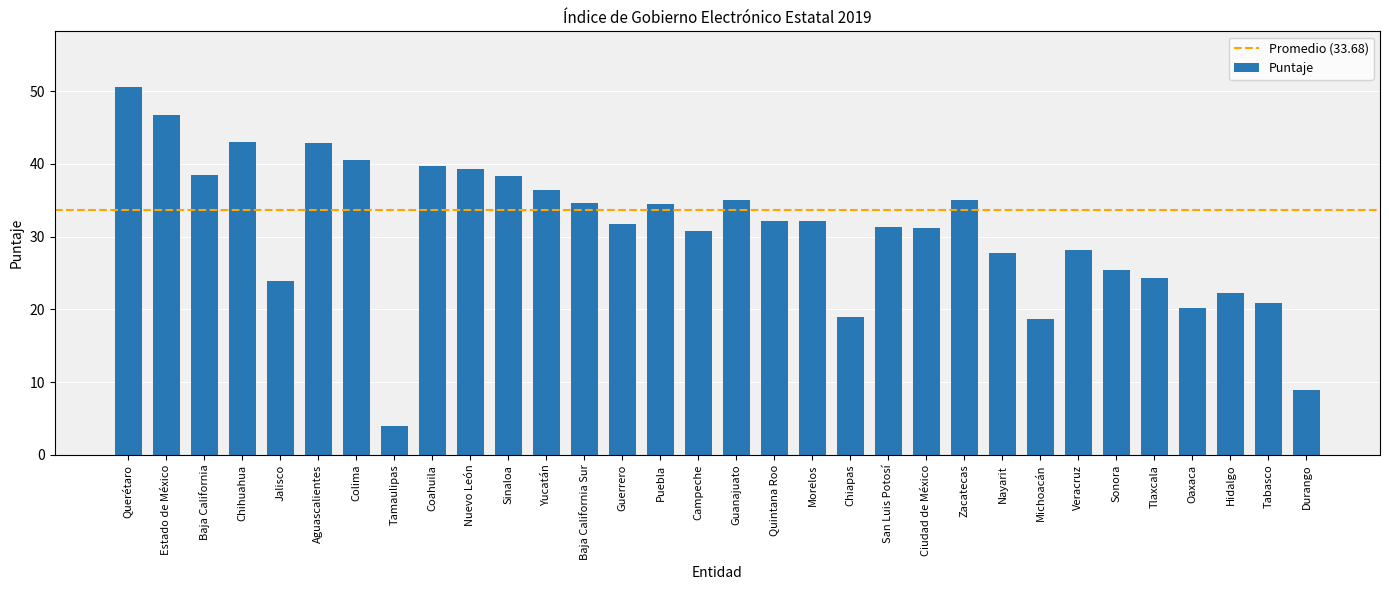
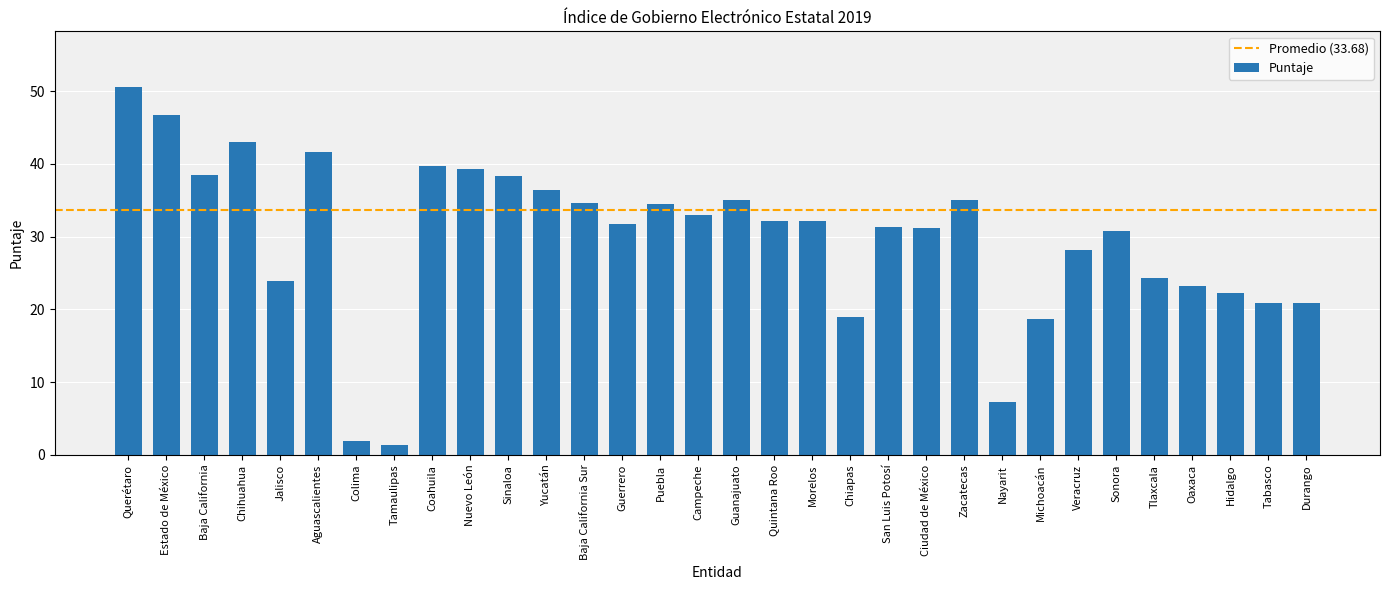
  {
    "Querétaro": 51,
    "Estado de México": 47,
    "Baja California": 38,
    "Chihuahua": 43,
    "Jalisco": 24,
-   "Aguascalientes": 43,
-   "Colima": 41,
-   "Tamaulipas": 4,
+   "Aguascalientes": 42,
+   "Colima": 2,
+   "Tamaulipas": 1,
    "Coahuila": 40,
    "Nuevo León": 39,
    "Sinaloa": 38,
    "Yucatán": 36,
    "Baja California Sur": 35,
    "Guerrero": 32,
    "Puebla": 35,
-   "Campeche": 31,
+   "Campeche": 33,
    "Guanajuato": 35,
    "Quintana Roo": 32,
    "Morelos": 32,
    "Chiapas": 19,
    "San Luis Potosí": 31,
    "Ciudad de México": 31,
    "Zacatecas": 35,
-   "Nayarit": 28,
+   "Nayarit": 7,
    "Michoacán": 19,
    "Veracruz": 28,
-   "Sonora": 25,
+   "Sonora": 31,
    "Tlaxcala": 24,
-   "Oaxaca": 20,
+   "Oaxaca": 23,
    "Hidalgo": 22,
    "Tabasco": 21,
-   "Durango": 9
+   "Durango": 21
  }
